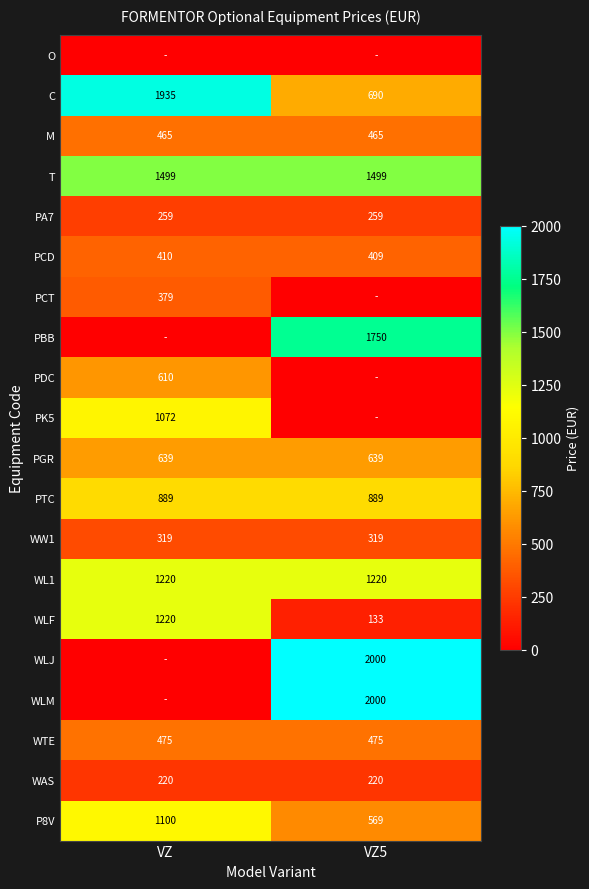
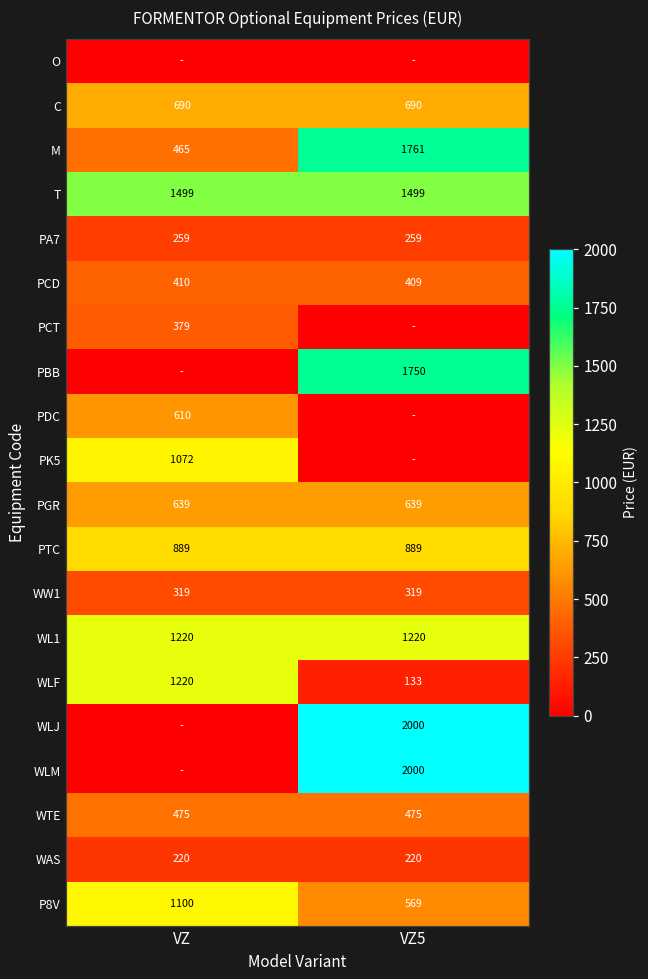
  {
    "C": {
-     "VZ": 1935,
+     "VZ": 690,
      "VZ5": 690
    },
    "M": {
      "VZ": 465,
-     "VZ5": 465
+     "VZ5": 1761
    },
    "T": {
      "VZ": 1499,
      "VZ5": 1499
    },
    "PA7": {
      "VZ": 259,
      "VZ5": 259
    },
    "PCD": {
      "VZ": 410,
      "VZ5": 409
    },
    "PCT": {
      "VZ": 379
    },
    "PBB": {
      "VZ5": 1750
    },
    "PDC": {
      "VZ": 610
    },
    "PK5": {
      "VZ": 1072
    },
    "PGR": {
      "VZ": 639,
      "VZ5": 639
    },
    "PTC": {
      "VZ": 889,
      "VZ5": 889
    },
    "WW1": {
      "VZ": 319,
      "VZ5": 319
    },
    "WL1": {
      "VZ": 1220,
      "VZ5": 1220
    },
    "WLF": {
      "VZ": 1220,
      "VZ5": 133
    },
    "WLJ": {
      "VZ5": 2000
    },
    "WLM": {
      "VZ5": 2000
    },
    "WTE": {
      "VZ": 475,
      "VZ5": 475
    },
    "WAS": {
      "VZ": 220,
      "VZ5": 220
    },
    "P8V": {
      "VZ": 1100,
      "VZ5": 569
    }
  }
